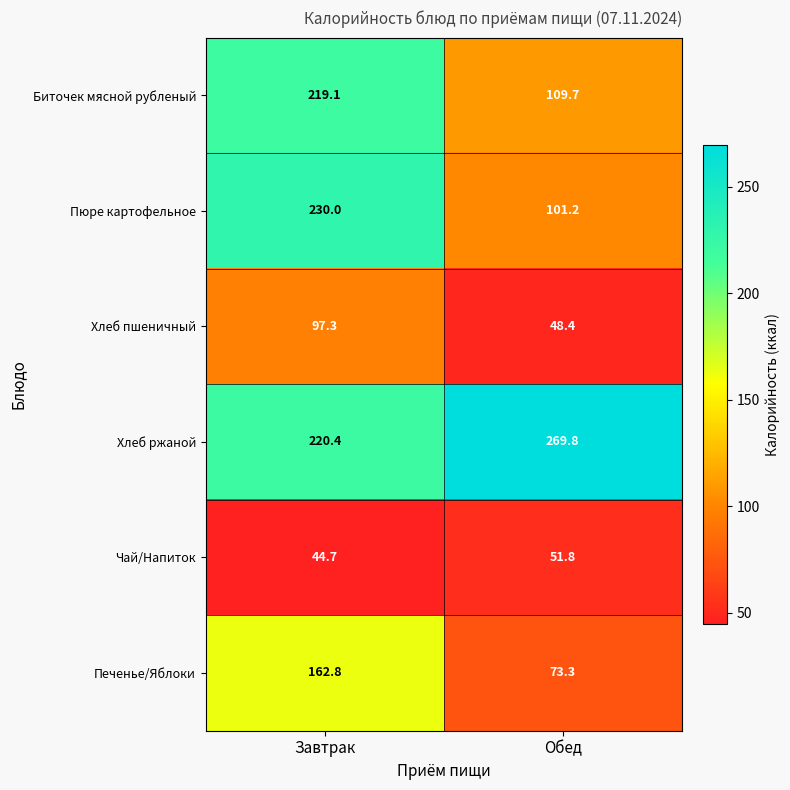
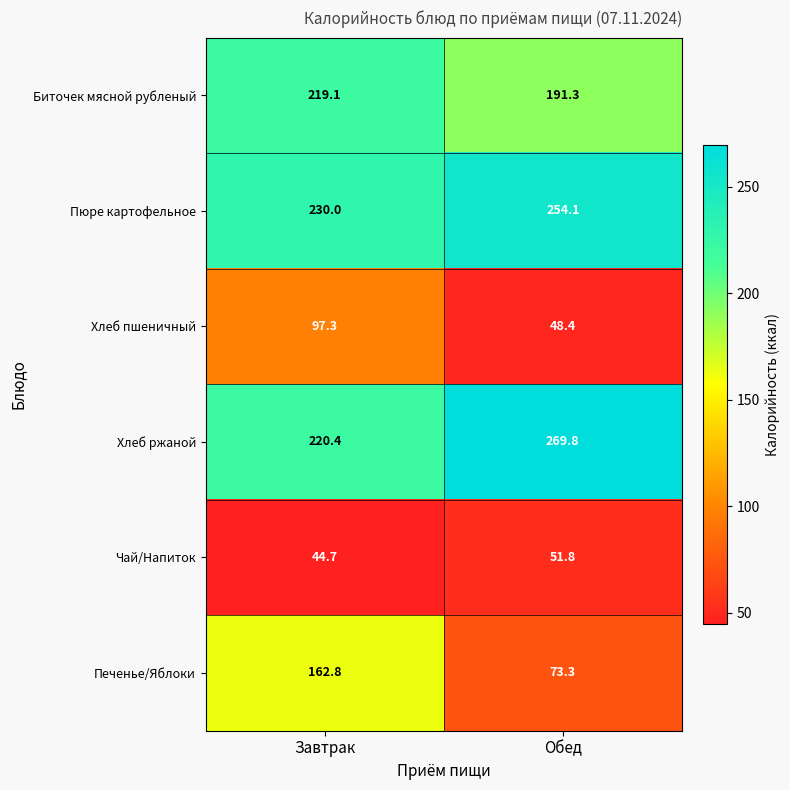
  {
    "Биточек мясной рубленый": {
      "Завтрак": 219.1,
-     "Обед": 109.7
+     "Обед": 191.3
    },
    "Пюре картофельное": {
      "Завтрак": 230.0,
-     "Обед": 101.2
+     "Обед": 254.1
    },
    "Хлеб пшеничный": {
      "Завтрак": 97.3,
      "Обед": 48.4
    },
    "Хлеб ржаной": {
      "Завтрак": 220.4,
      "Обед": 269.8
    },
    "Чай/Напиток": {
      "Завтрак": 44.7,
      "Обед": 51.8
    },
    "Печенье/Яблоки": {
      "Завтрак": 162.8,
      "Обед": 73.3
    }
  }
